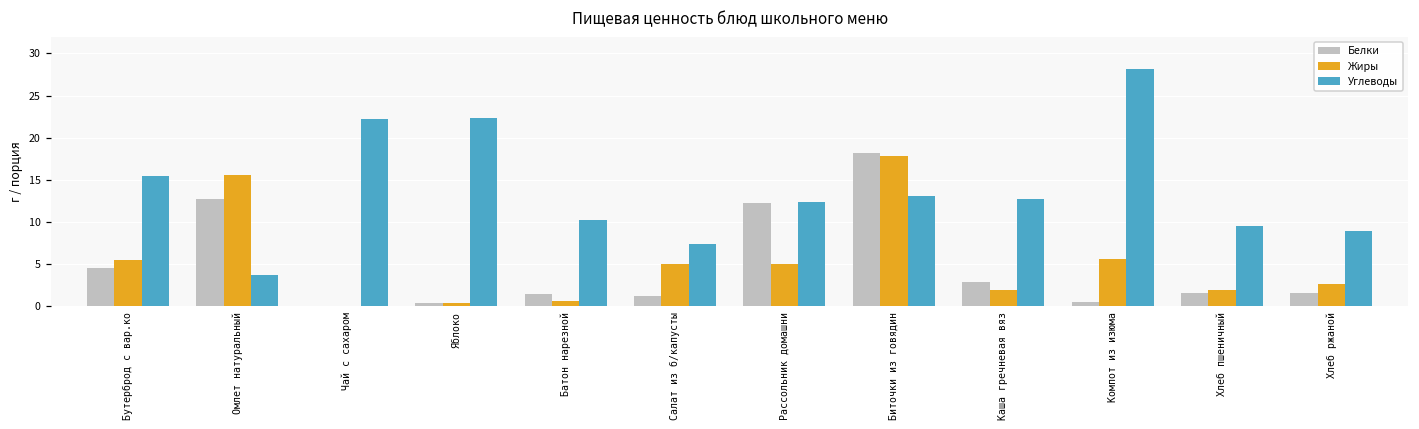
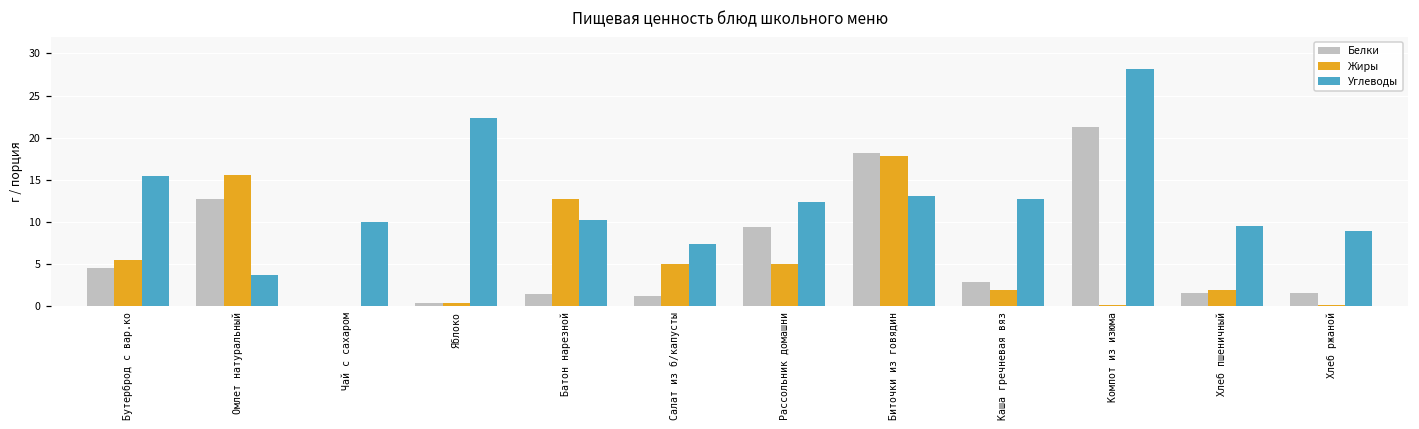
  {
    "Белки": {
      "Бутерброд с вар.ко": 5,
      "Омлет натуральный": 13,
      "Чай с сахаром": 0,
      "Яблоко": 0,
      "Батон нарезной": 2,
      "Салат из б/капусты": 1,
-     "Рассольник домашни": 12,
+     "Рассольник домашни": 9,
      "Биточки из говядин": 18,
      "Каша гречневая вяз": 3,
-     "Компот из изюма": 0,
+     "Компот из изюма": 21,
      "Хлеб пшеничный": 2,
      "Хлеб ржаной": 2
    },
    "Жиры": {
      "Бутерброд с вар.ко": 5,
      "Омлет натуральный": 16,
      "Чай с сахаром": 0,
      "Яблоко": 0,
-     "Батон нарезной": 1,
+     "Батон нарезной": 13,
      "Салат из б/капусты": 5,
      "Рассольник домашни": 5,
      "Биточки из говядин": 18,
      "Каша гречневая вяз": 2,
-     "Компот из изюма": 6,
+     "Компот из изюма": 0,
      "Хлеб пшеничный": 2,
-     "Хлеб ржаной": 3
+     "Хлеб ржаной": 0
    },
    "Углеводы": {
      "Бутерброд с вар.ко": 15,
      "Омлет натуральный": 4,
-     "Чай с сахаром": 22,
+     "Чай с сахаром": 10,
      "Яблоко": 22,
      "Батон нарезной": 10,
      "Салат из б/капусты": 7,
      "Рассольник домашни": 12,
      "Биточки из говядин": 13,
      "Каша гречневая вяз": 13,
      "Компот из изюма": 28,
      "Хлеб пшеничный": 10,
      "Хлеб ржаной": 9
    }
  }
